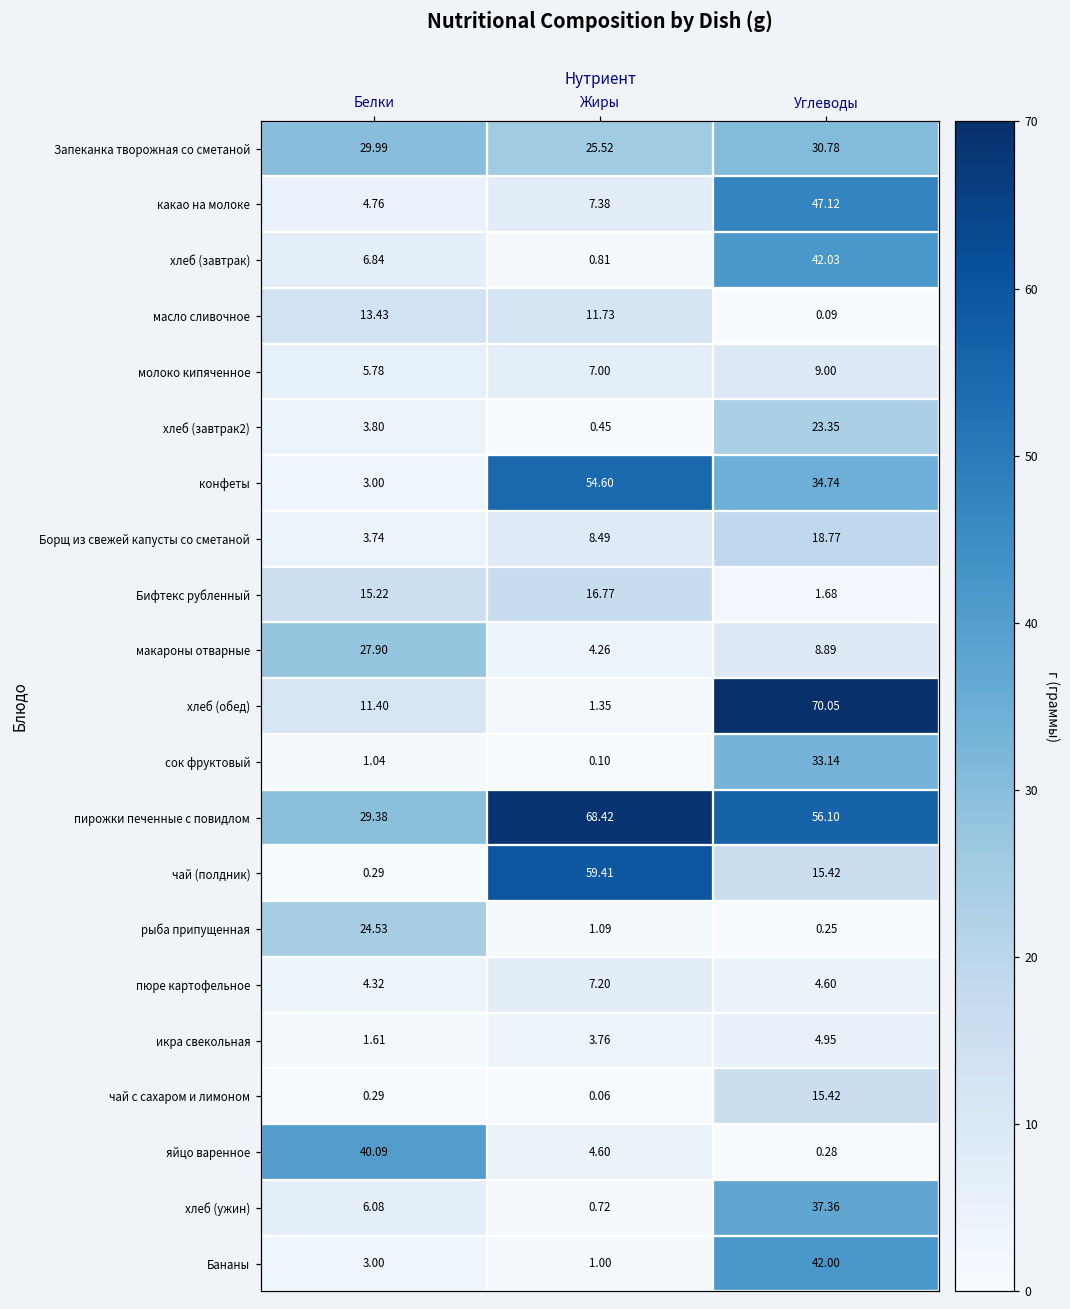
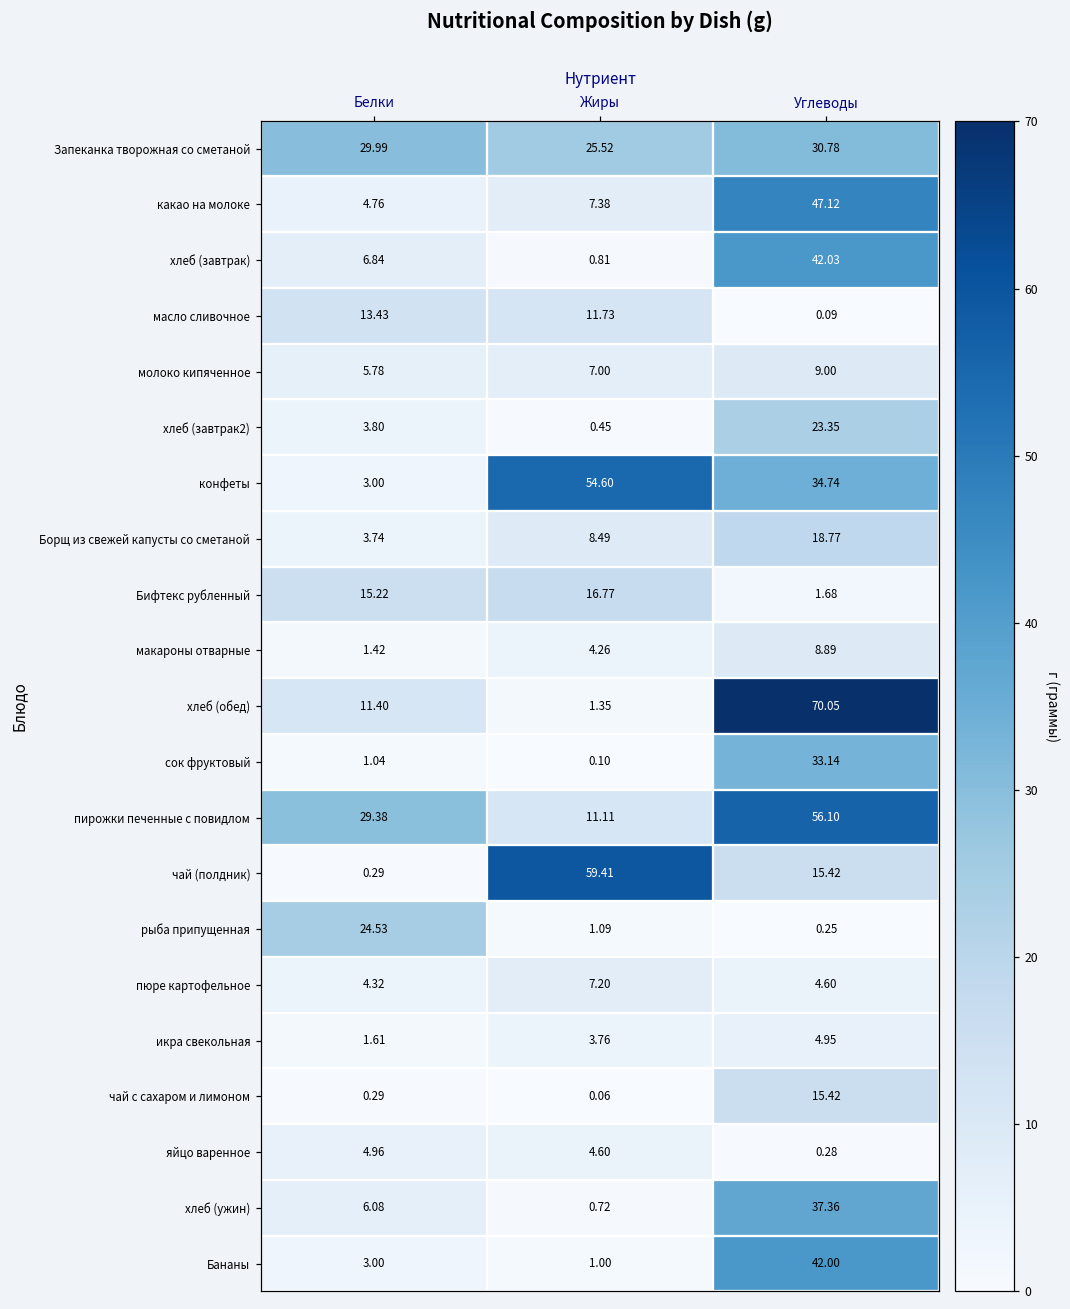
  {
    "Запеканка творожная со сметаной": {
      "Белки": 29.99,
      "Жиры": 25.52,
      "Углеводы": 30.78
    },
    "какао на молоке": {
      "Белки": 4.76,
      "Жиры": 7.38,
      "Углеводы": 47.12
    },
    "хлеб (завтрак)": {
      "Белки": 6.84,
      "Жиры": 0.81,
      "Углеводы": 42.03
    },
    "масло сливочное": {
      "Белки": 13.43,
      "Жиры": 11.73,
      "Углеводы": 0.09
    },
    "молоко кипяченное": {
      "Белки": 5.78,
      "Жиры": 7.00,
      "Углеводы": 9.00
    },
    "хлеб (завтрак2)": {
      "Белки": 3.80,
      "Жиры": 0.45,
      "Углеводы": 23.35
    },
    "конфеты": {
      "Белки": 3.00,
      "Жиры": 54.60,
      "Углеводы": 34.74
    },
    "Борщ из свежей капусты со сметаной": {
      "Белки": 3.74,
      "Жиры": 8.49,
      "Углеводы": 18.77
    },
    "Бифтекс рубленный": {
      "Белки": 15.22,
      "Жиры": 16.77,
      "Углеводы": 1.68
    },
    "макароны отварные": {
-     "Белки": 27.90,
+     "Белки": 1.42,
      "Жиры": 4.26,
      "Углеводы": 8.89
    },
    "хлеб (обед)": {
      "Белки": 11.40,
      "Жиры": 1.35,
      "Углеводы": 70.05
    },
    "сок фруктовый": {
      "Белки": 1.04,
      "Жиры": 0.10,
      "Углеводы": 33.14
    },
    "пирожки печенные с повидлом": {
      "Белки": 29.38,
-     "Жиры": 68.42,
+     "Жиры": 11.11,
      "Углеводы": 56.10
    },
    "чай (полдник)": {
      "Белки": 0.29,
      "Жиры": 59.41,
      "Углеводы": 15.42
    },
    "рыба припущенная": {
      "Белки": 24.53,
      "Жиры": 1.09,
      "Углеводы": 0.25
    },
    "пюре картофельное": {
      "Белки": 4.32,
      "Жиры": 7.20,
      "Углеводы": 4.60
    },
    "икра свекольная": {
      "Белки": 1.61,
      "Жиры": 3.76,
      "Углеводы": 4.95
    },
    "чай с сахаром и лимоном": {
      "Белки": 0.29,
      "Жиры": 0.06,
      "Углеводы": 15.42
    },
    "яйцо варенное": {
-     "Белки": 40.09,
+     "Белки": 4.96,
      "Жиры": 4.60,
      "Углеводы": 0.28
    },
    "хлеб (ужин)": {
      "Белки": 6.08,
      "Жиры": 0.72,
      "Углеводы": 37.36
    },
    "Бананы": {
      "Белки": 3.00,
      "Жиры": 1.00,
      "Углеводы": 42.00
    }
  }
